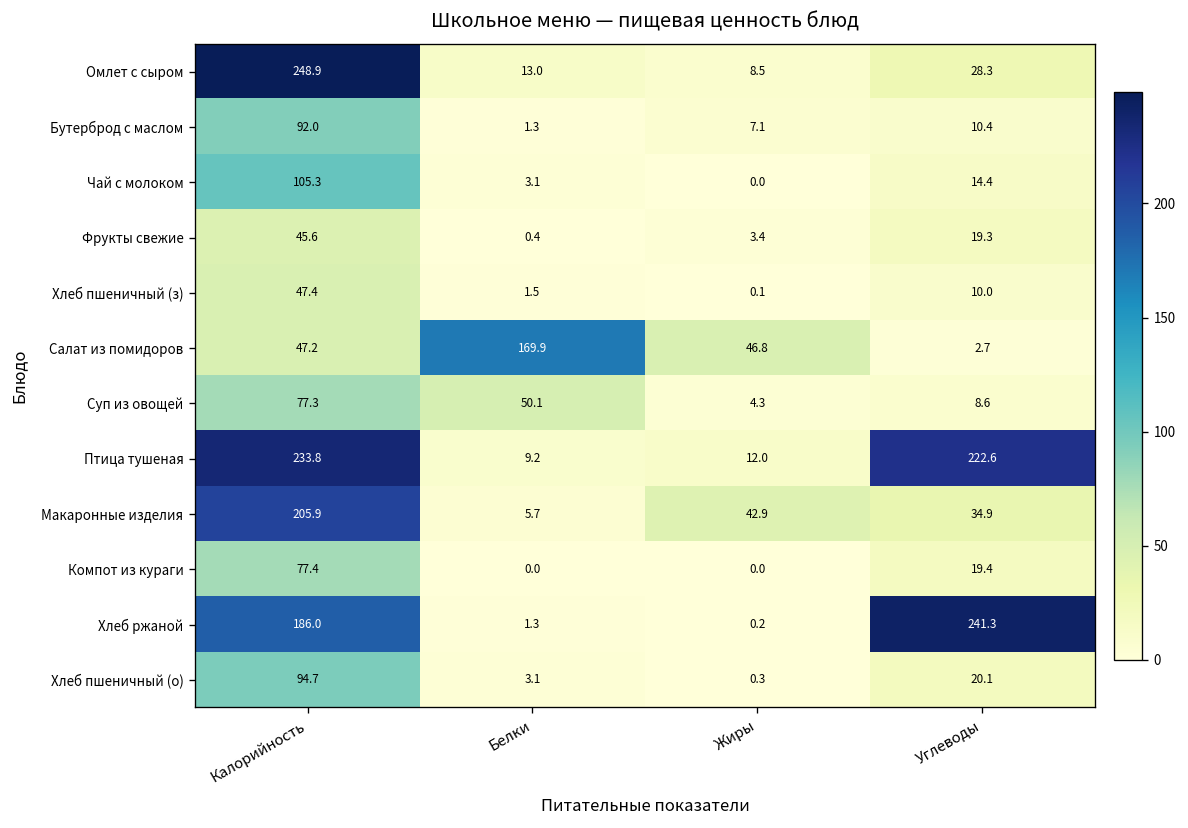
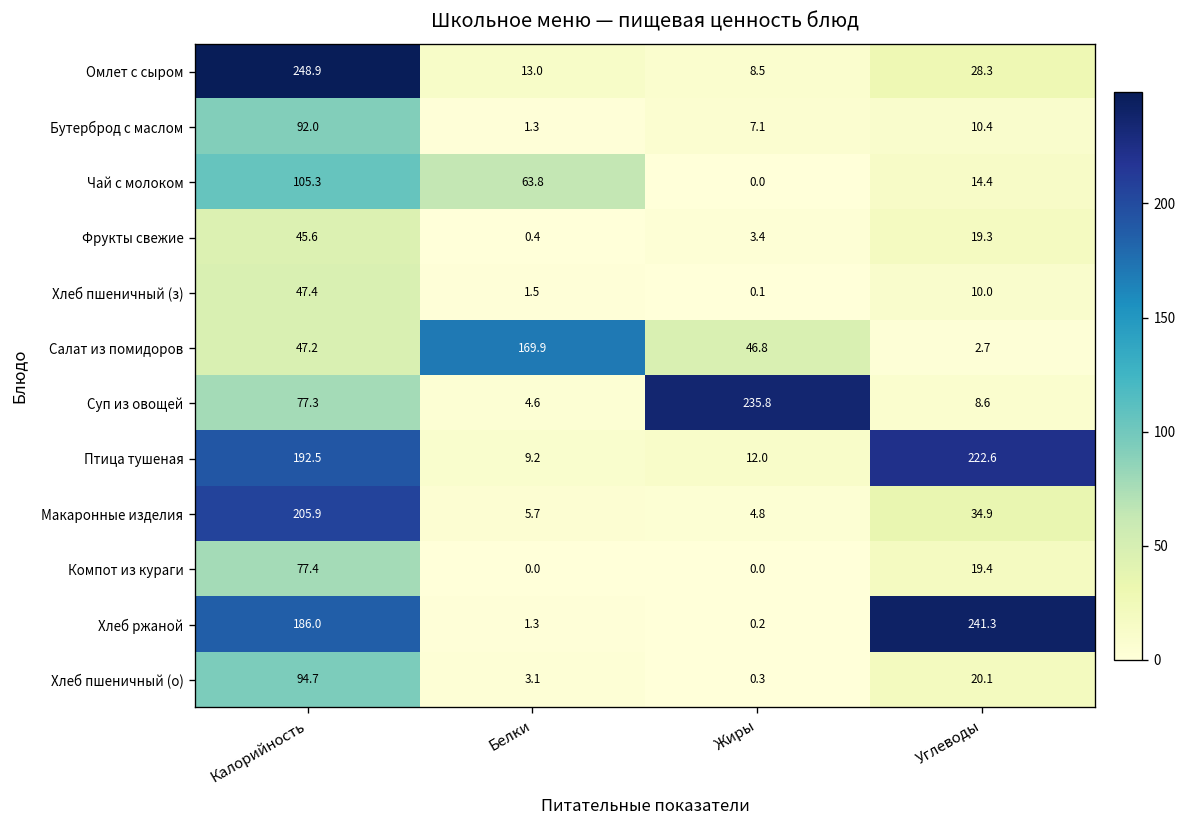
  {
    "Омлет с сыром": {
      "Калорийность": 248.9,
      "Белки": 13.0,
      "Жиры": 8.5,
      "Углеводы": 28.3
    },
    "Бутерброд с маслом": {
      "Калорийность": 92.0,
      "Белки": 1.3,
      "Жиры": 7.1,
      "Углеводы": 10.4
    },
    "Чай с молоком": {
      "Калорийность": 105.3,
-     "Белки": 3.1,
+     "Белки": 63.8,
      "Жиры": 0.0,
      "Углеводы": 14.4
    },
    "Фрукты свежие": {
      "Калорийность": 45.6,
      "Белки": 0.4,
      "Жиры": 3.4,
      "Углеводы": 19.3
    },
    "Хлеб пшеничный (з)": {
      "Калорийность": 47.4,
      "Белки": 1.5,
      "Жиры": 0.1,
      "Углеводы": 10.0
    },
    "Салат из помидоров": {
      "Калорийность": 47.2,
      "Белки": 169.9,
      "Жиры": 46.8,
      "Углеводы": 2.7
    },
    "Суп из овощей": {
      "Калорийность": 77.3,
-     "Белки": 50.1,
-     "Жиры": 4.3,
+     "Белки": 4.6,
+     "Жиры": 235.8,
      "Углеводы": 8.6
    },
    "Птица тушеная": {
-     "Калорийность": 233.8,
+     "Калорийность": 192.5,
      "Белки": 9.2,
      "Жиры": 12.0,
      "Углеводы": 222.6
    },
    "Макаронные изделия": {
      "Калорийность": 205.9,
      "Белки": 5.7,
-     "Жиры": 42.9,
+     "Жиры": 4.8,
      "Углеводы": 34.9
    },
    "Компот из кураги": {
      "Калорийность": 77.4,
      "Белки": 0.0,
      "Жиры": 0.0,
      "Углеводы": 19.4
    },
    "Хлеб ржаной": {
      "Калорийность": 186.0,
      "Белки": 1.3,
      "Жиры": 0.2,
      "Углеводы": 241.3
    },
    "Хлеб пшеничный (о)": {
      "Калорийность": 94.7,
      "Белки": 3.1,
      "Жиры": 0.3,
      "Углеводы": 20.1
    }
  }
